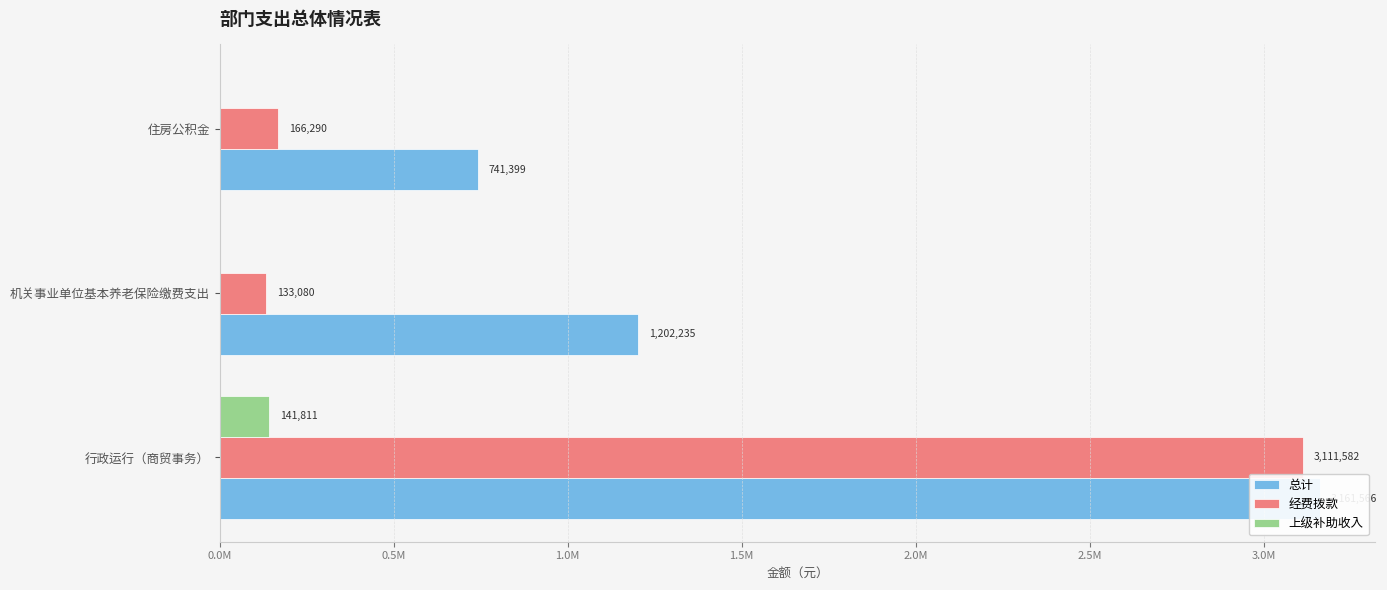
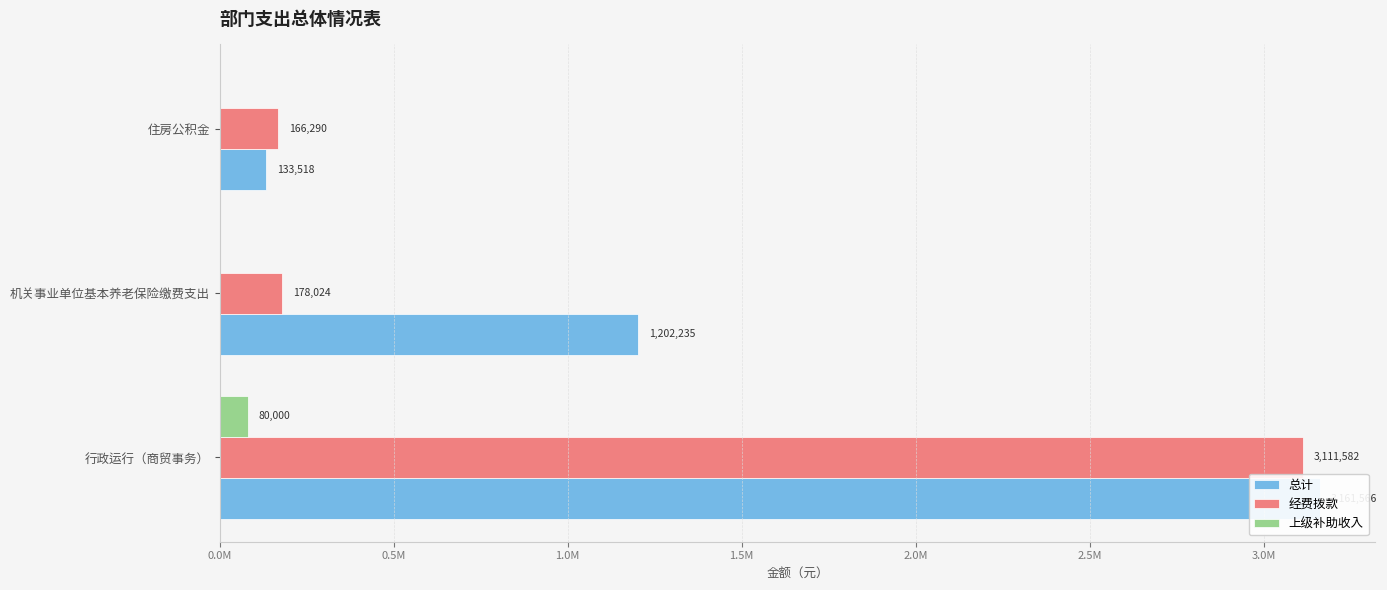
  {
    "总计": {
-     "住房公积金": "741,399",
+     "住房公积金": "133,518",
      "机关事业单位基本养老保险缴费支出": "1,202,235"
    },
    "经费拨款": {
      "住房公积金": "166,290",
-     "机关事业单位基本养老保险缴费支出": "133,080",
+     "机关事业单位基本养老保险缴费支出": "178,024",
      "行政运行（商贸事务）": "3,111,582"
    },
    "上级补助收入": {
-     "行政运行（商贸事务）": "141,811"
+     "行政运行（商贸事务）": "80,000"
    }
  }
